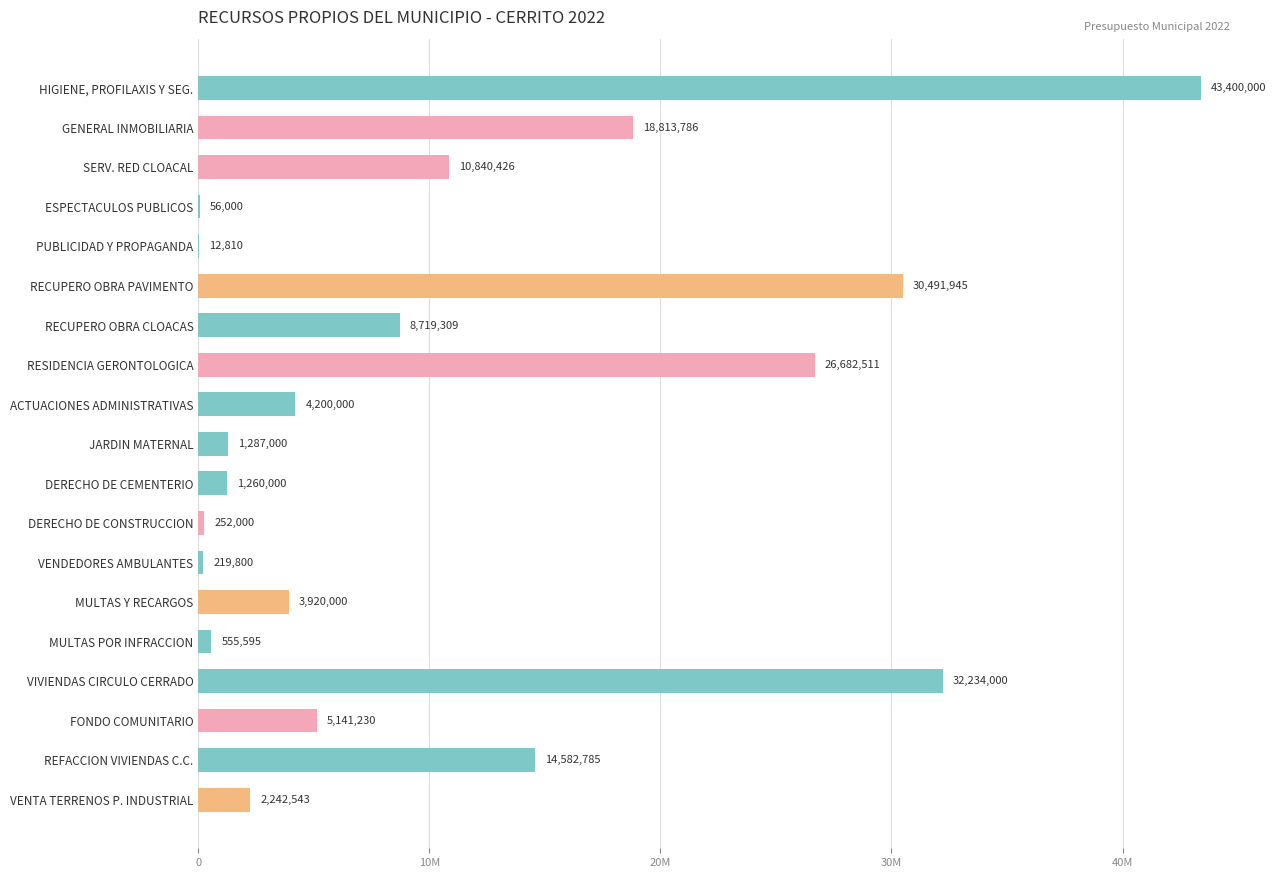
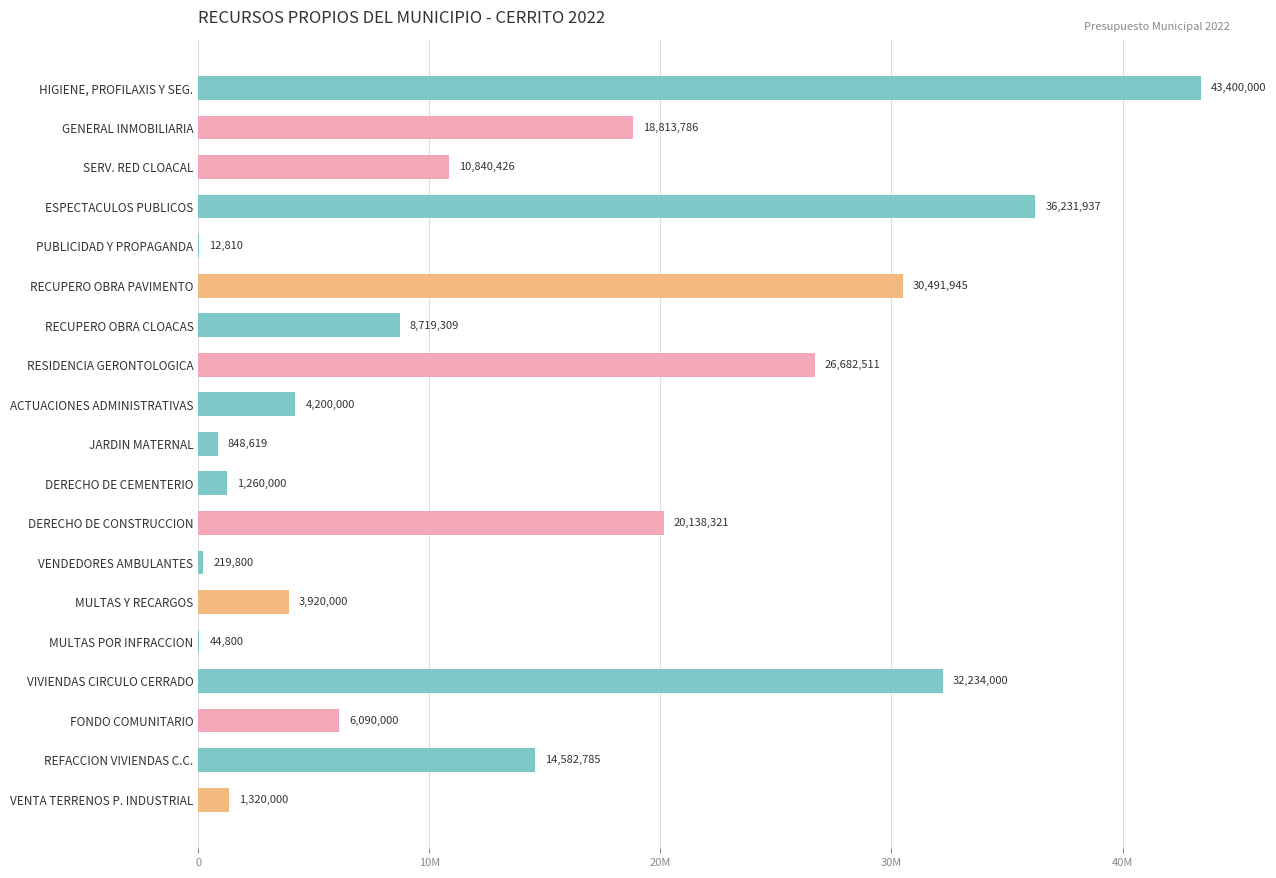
  {
    "HIGIENE, PROFILAXIS Y SEG.": "43,400,000",
    "GENERAL INMOBILIARIA": "18,813,786",
    "SERV. RED CLOACAL": "10,840,426",
-   "ESPECTACULOS PUBLICOS": "56,000",
+   "ESPECTACULOS PUBLICOS": "36,231,937",
    "PUBLICIDAD Y PROPAGANDA": "12,810",
    "RECUPERO OBRA PAVIMENTO": "30,491,945",
    "RECUPERO OBRA CLOACAS": "8,719,309",
    "RESIDENCIA GERONTOLOGICA": "26,682,511",
    "ACTUACIONES ADMINISTRATIVAS": "4,200,000",
-   "JARDIN MATERNAL": "1,287,000",
+   "JARDIN MATERNAL": "848,619",
    "DERECHO DE CEMENTERIO": "1,260,000",
-   "DERECHO DE CONSTRUCCION": "252,000",
+   "DERECHO DE CONSTRUCCION": "20,138,321",
    "VENDEDORES AMBULANTES": "219,800",
    "MULTAS Y RECARGOS": "3,920,000",
-   "MULTAS POR INFRACCION": "555,595",
+   "MULTAS POR INFRACCION": "44,800",
    "VIVIENDAS CIRCULO CERRADO": "32,234,000",
-   "FONDO COMUNITARIO": "5,141,230",
+   "FONDO COMUNITARIO": "6,090,000",
    "REFACCION VIVIENDAS C.C.": "14,582,785",
-   "VENTA TERRENOS P. INDUSTRIAL": "2,242,543"
+   "VENTA TERRENOS P. INDUSTRIAL": "1,320,000"
  }
